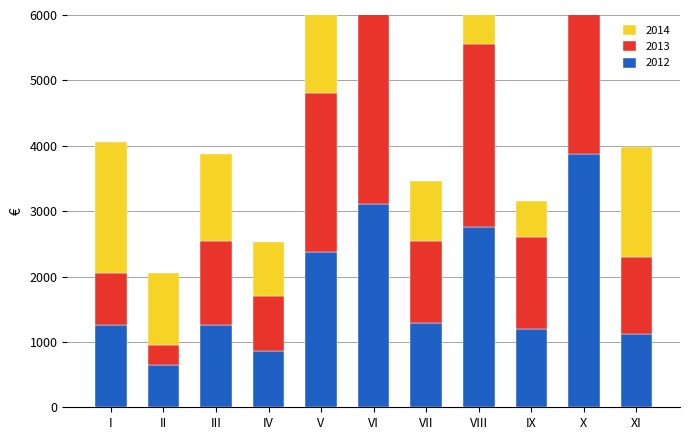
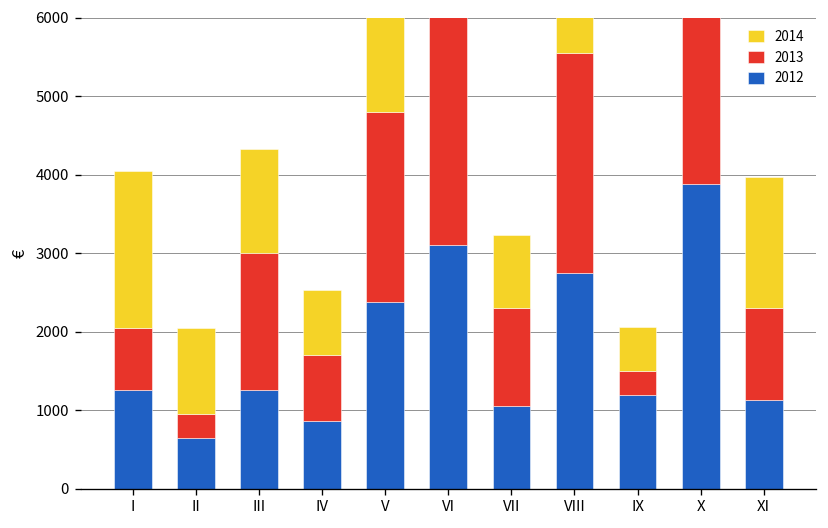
  {
    "2012": {
      "I": 1300,
      "II": 700,
      "III": 1300,
      "IV": 900,
      "V": 2400,
      "VI": 3100,
-     "VII": 1300,
+     "VII": 1100,
      "VIII": 2800,
      "IX": 1200,
      "X": 3900,
      "XI": 1100
    },
    "2013": {
      "I": 800,
      "II": 300,
-     "III": 1300,
+     "III": 1700,
      "IV": 800,
      "V": 2400,
      "VII": 1200,
      "VIII": 2800,
-     "IX": 1400,
+     "IX": 300,
      "XI": 1200
    },
    "2014": {
      "I": 2000,
      "II": 1100,
      "III": 1300,
      "IV": 800,
      "VII": 900,
      "IX": 600,
      "XI": 1700
    }
  }
